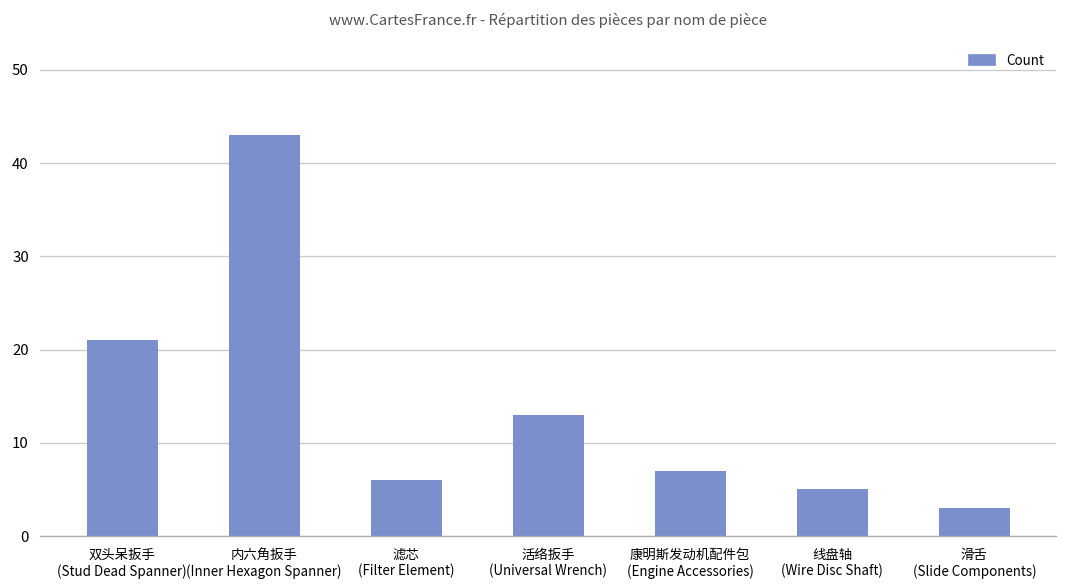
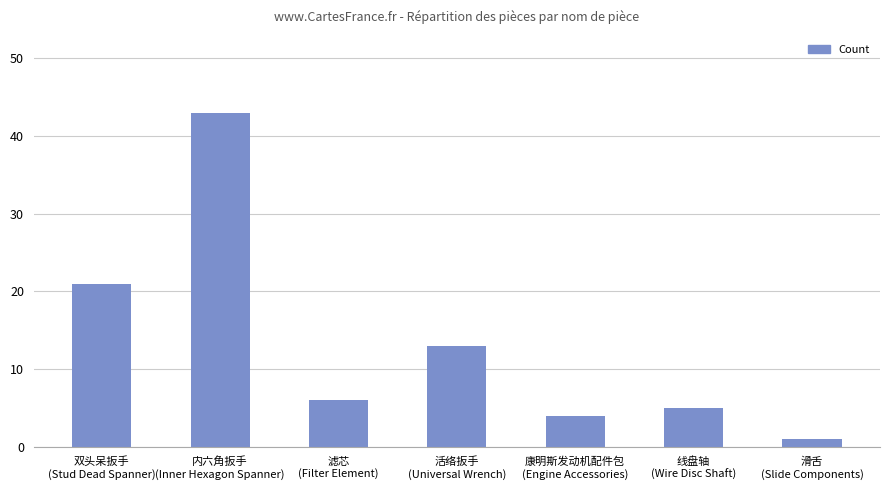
  {
    "双头呆扳手 (Stud Dead Spanner)": 21,
    "内六角扳手 (Inner Hexagon Spanner)": 43,
    "滤芯 (Filter Element)": 6,
    "活络扳手 (Universal Wrench)": 13,
-   "康明斯发动机配件包 (Engine Accessories)": 7,
+   "康明斯发动机配件包 (Engine Accessories)": 4,
    "线盘轴 (Wire Disc Shaft)": 5,
-   "滑舌 (Slide Components)": 3
+   "滑舌 (Slide Components)": 1
  }
